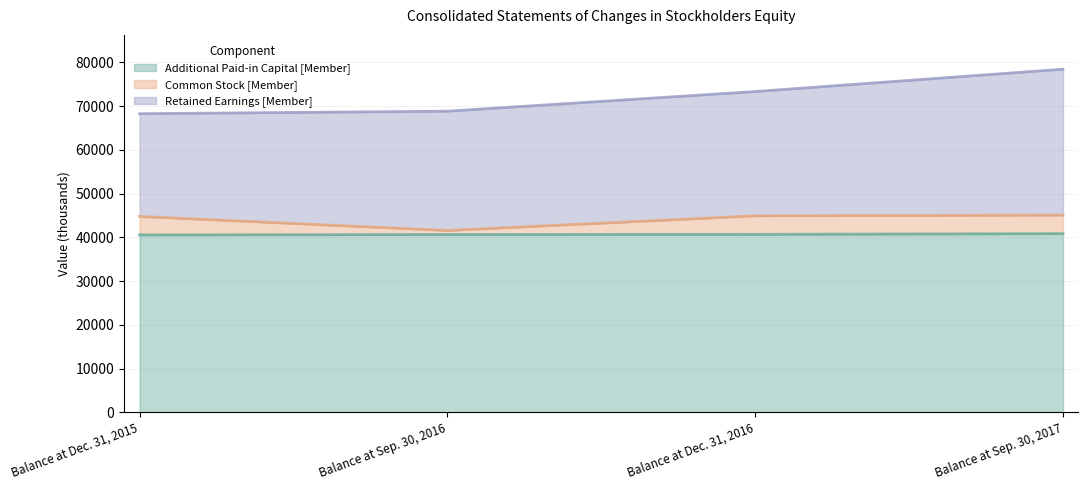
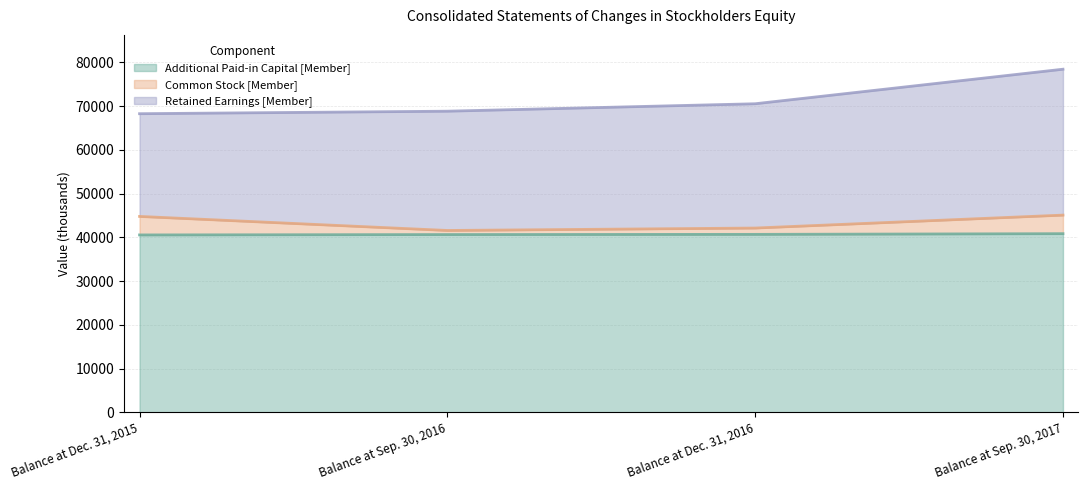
  {
    "Common Stock [Member]": {
      "Balance at Dec. 31, 2015": 4000,
      "Balance at Sep. 30, 2016": 1000,
-     "Balance at Dec. 31, 2016": 4000,
+     "Balance at Dec. 31, 2016": 1000,
      "Balance at Sep. 30, 2017": 4000
    }
  }
